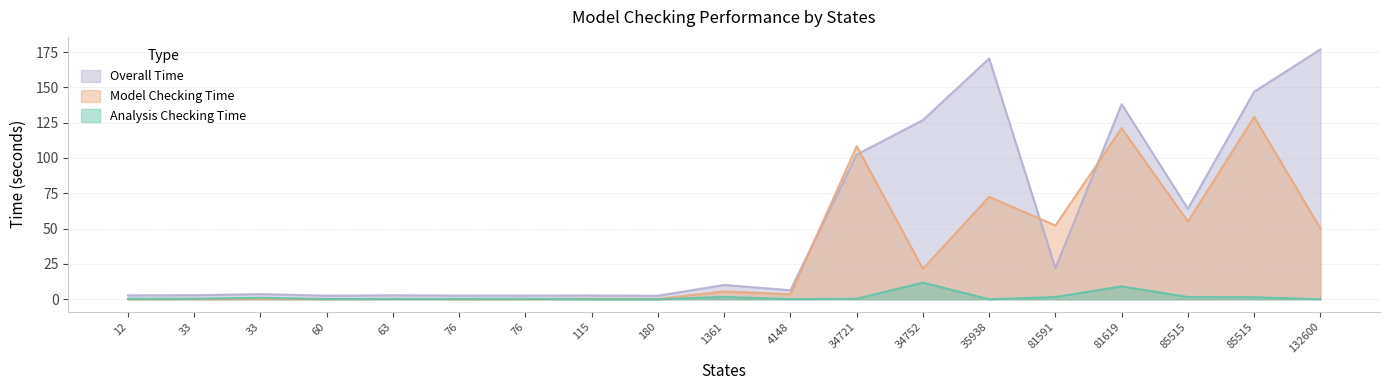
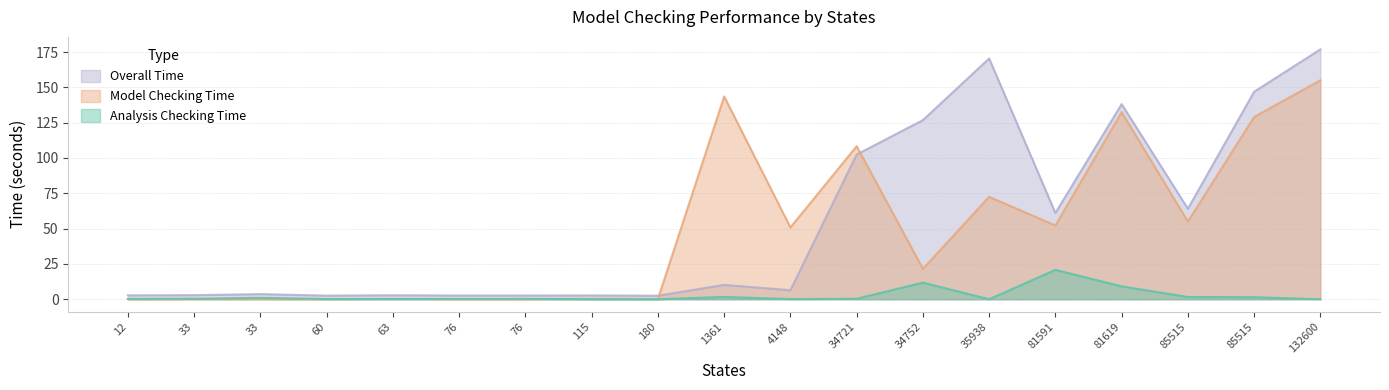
  {
    "Overall Time": {
      "12": 3,
      "60": 3,
      "63": 3,
      "115": 3,
      "180": 2,
      "1361": 10,
      "4148": 6,
      "34721": 102,
      "34752": 127,
      "35938": 170,
-     "81591": 22,
+     "81591": 61,
      "81619": 138,
      "132600": 177
    },
    "Model Checking Time": {
-     "1361": 6,
-     "4148": 4,
+     "1361": 144,
+     "4148": 51,
      "34721": 108,
      "34752": 22,
      "35938": 72,
      "81591": 52,
-     "81619": 121,
-     "132600": 50
+     "81619": 132,
+     "132600": 155
    },
    "Analysis Checking Time": {
      "1361": 2,
      "4148": 0,
      "34721": 0,
      "34752": 12,
      "35938": 0,
-     "81591": 2,
+     "81591": 21,
      "81619": 9,
      "132600": 0
    }
  }
